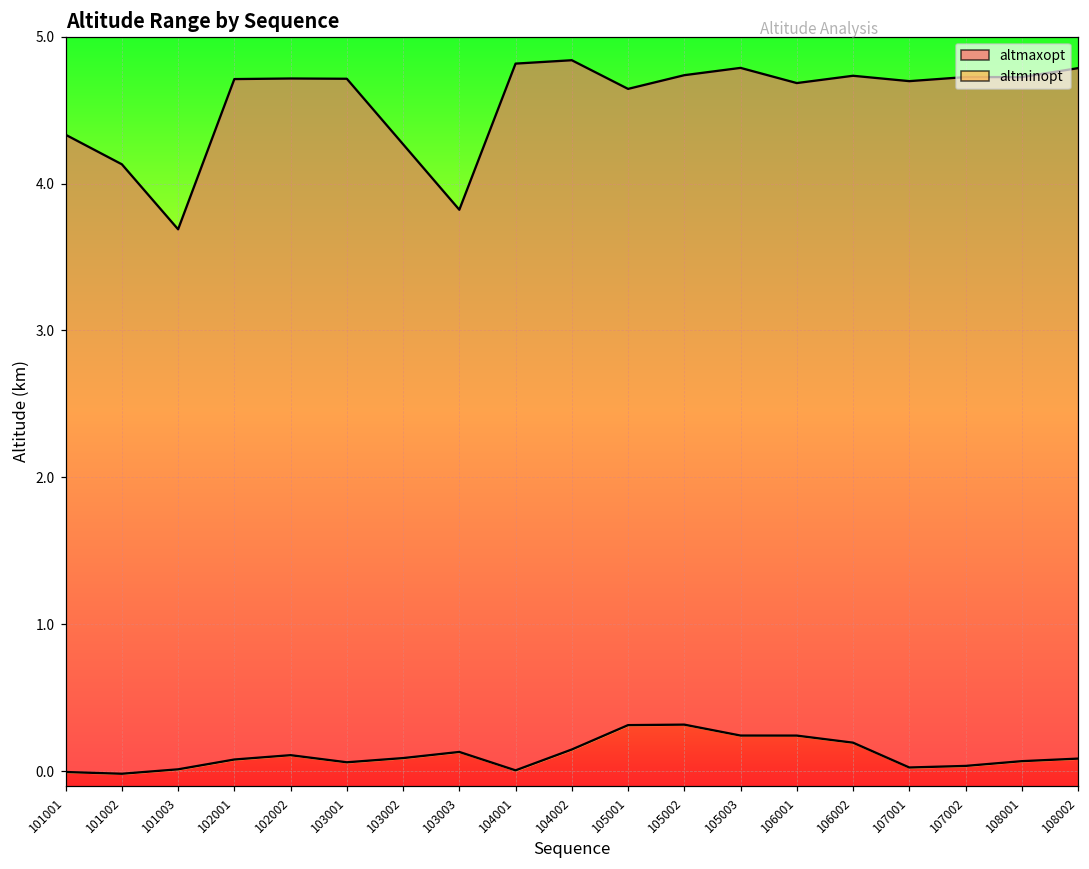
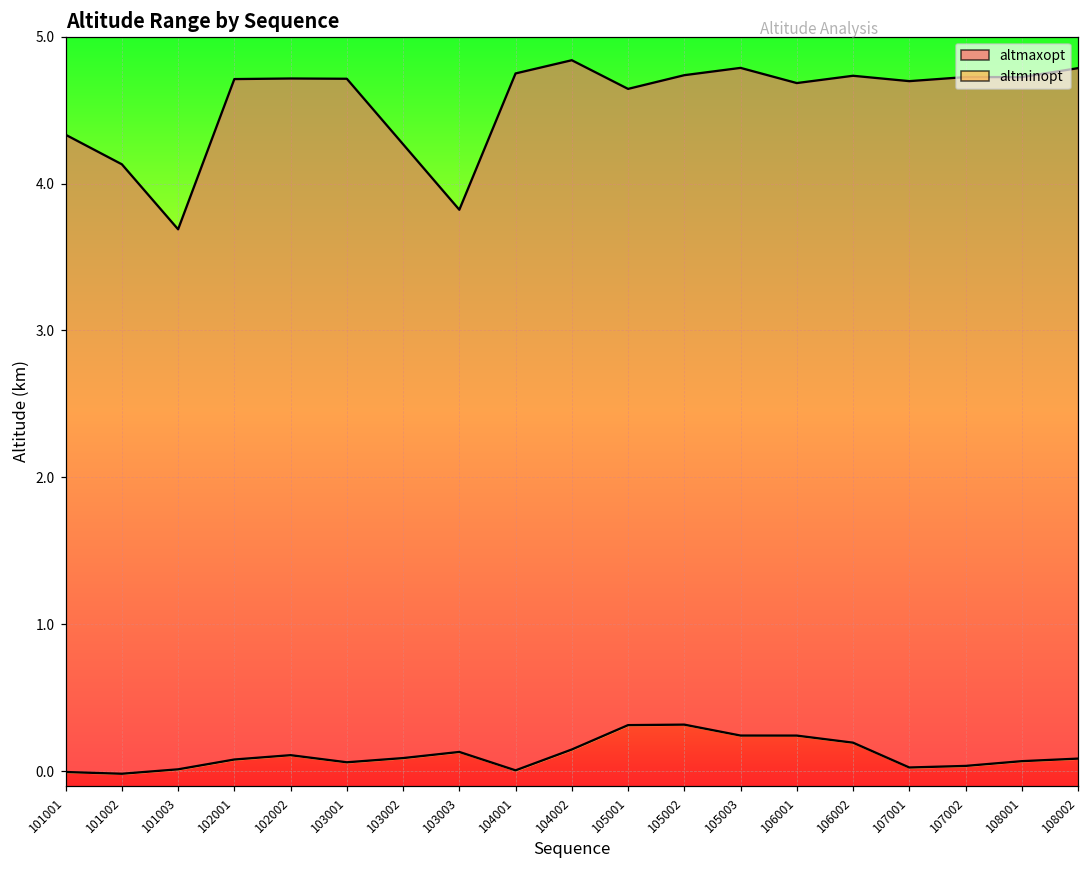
  {
    "altmaxopt": {
      "101001": 4.33,
      "101002": 4.13,
      "101003": 3.69,
      "102001": 4.71,
      "102002": 4.72,
      "103001": 4.71,
      "103002": 4.27,
      "103003": 3.82,
-     "104001": 4.82,
+     "104001": 4.75,
      "104002": 4.84,
      "105001": 4.64,
      "105002": 4.74,
      "105003": 4.79,
      "106001": 4.68,
      "106002": 4.73,
      "107001": 4.70,
      "108002": 4.79
    },
    "altminopt": {
      "101001": -0.01,
      "101002": -0.02,
      "101003": 0.01,
      "102001": 0.08,
      "102002": 0.11,
      "103001": 0.06,
      "103002": 0.09,
      "103003": 0.13,
      "104001": 0.01,
      "104002": 0.15,
      "105001": 0.31,
      "105002": 0.32,
      "105003": 0.24,
      "106001": 0.24,
      "106002": 0.19,
      "107001": 0.03,
      "107002": 0.04,
      "108001": 0.07,
      "108002": 0.09
    }
  }
